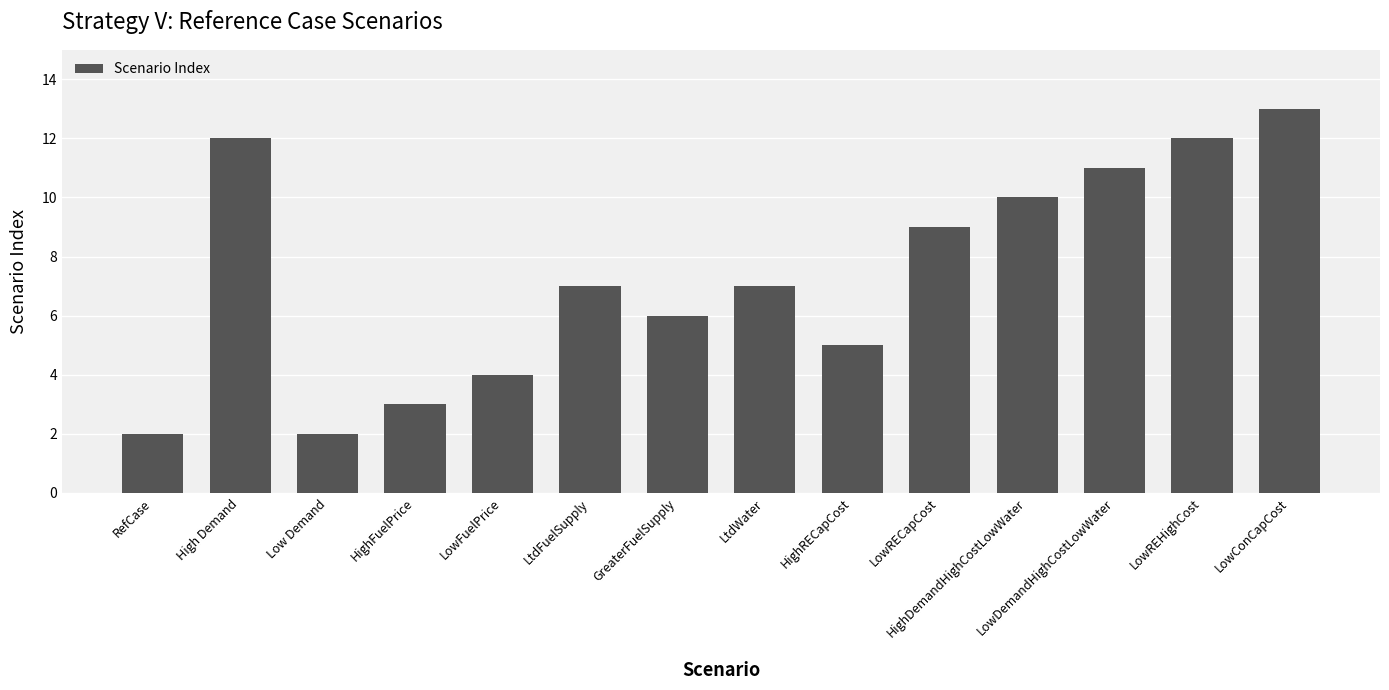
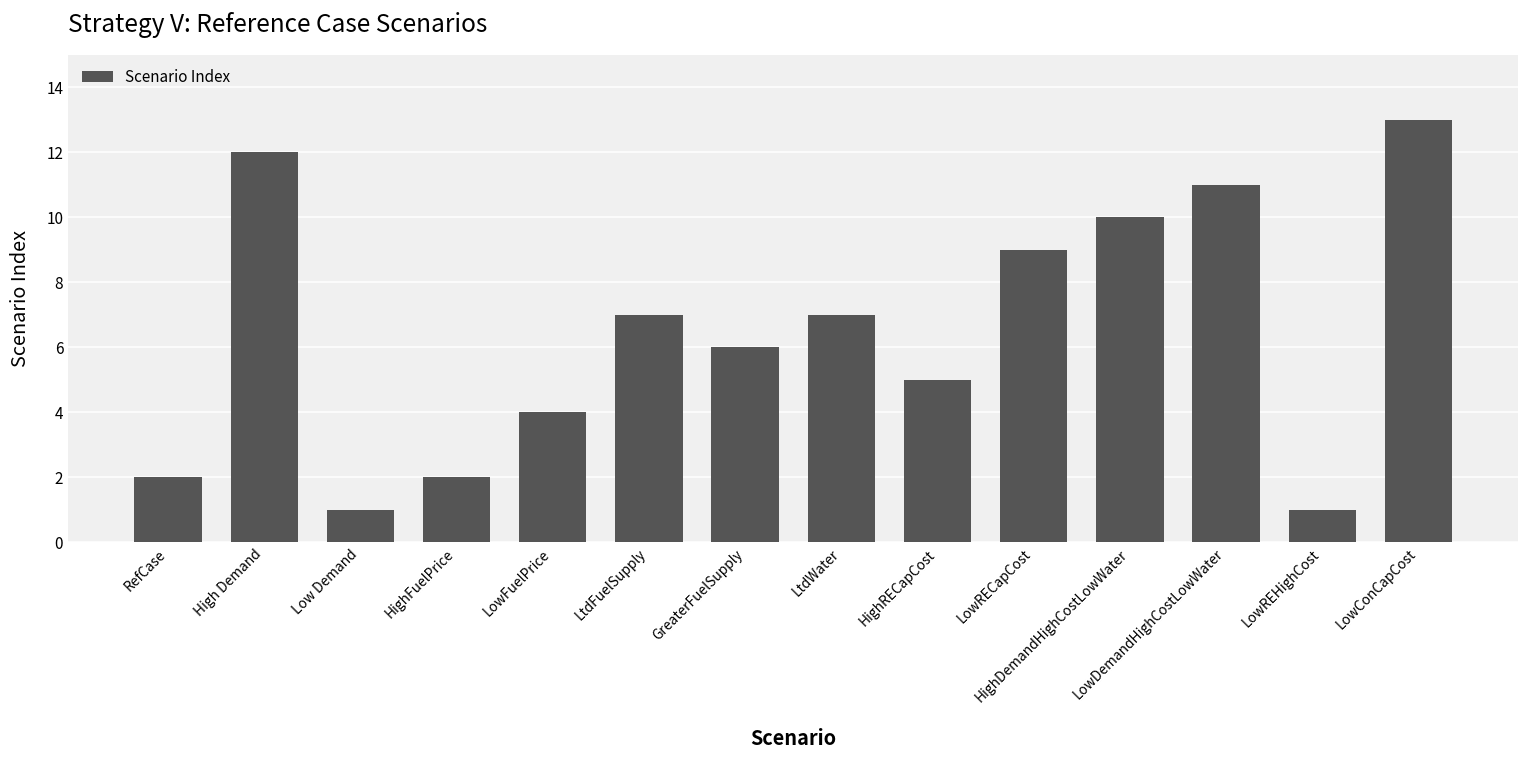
  {
    "RefCase": 2,
    "High Demand": 12,
-   "Low Demand": 2,
-   "HighFuelPrice": 3,
+   "Low Demand": 1,
+   "HighFuelPrice": 2,
    "LowFuelPrice": 4,
    "LtdFuelSupply": 7,
    "GreaterFuelSupply": 6,
    "LtdWater": 7,
    "HighRECapCost": 5,
    "LowRECapCost": 9,
    "HighDemandHighCostLowWater": 10,
    "LowDemandHighCostLowWater": 11,
-   "LowREHighCost": 12,
+   "LowREHighCost": 1,
    "LowConCapCost": 13
  }
